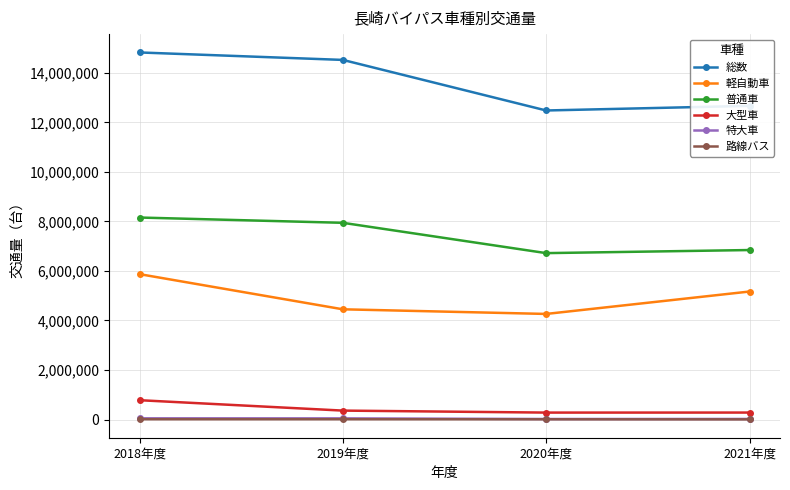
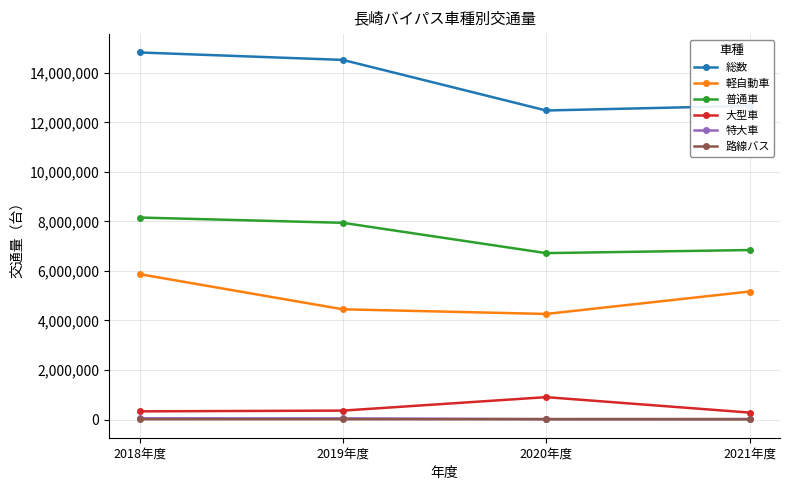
  {
    "総数": {
      "2018年度": "14,800,000",
      "2019年度": "14,500,000",
      "2020年度": "12,500,000"
    },
    "軽自動車": {
      "2018年度": "5,900,000",
      "2019年度": "4,500,000",
      "2020年度": "4,300,000",
      "2021年度": "5,200,000"
    },
    "普通車": {
      "2018年度": "8,200,000",
      "2019年度": "7,900,000",
      "2020年度": "6,700,000",
      "2021年度": "6,800,000"
    },
    "大型車": {
-     "2018年度": "800,000",
+     "2018年度": "300,000",
      "2019年度": "400,000",
-     "2020年度": "300,000",
+     "2020年度": "900,000",
      "2021年度": "300,000"
    }
  }
